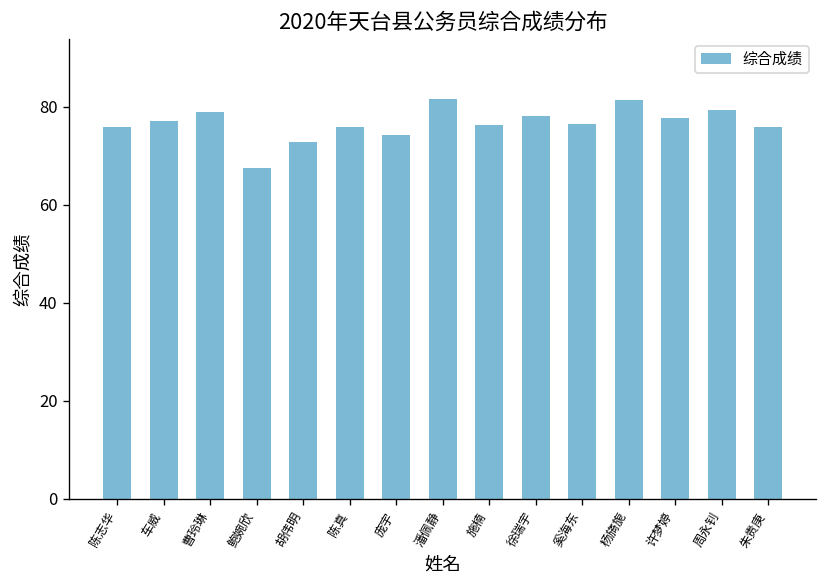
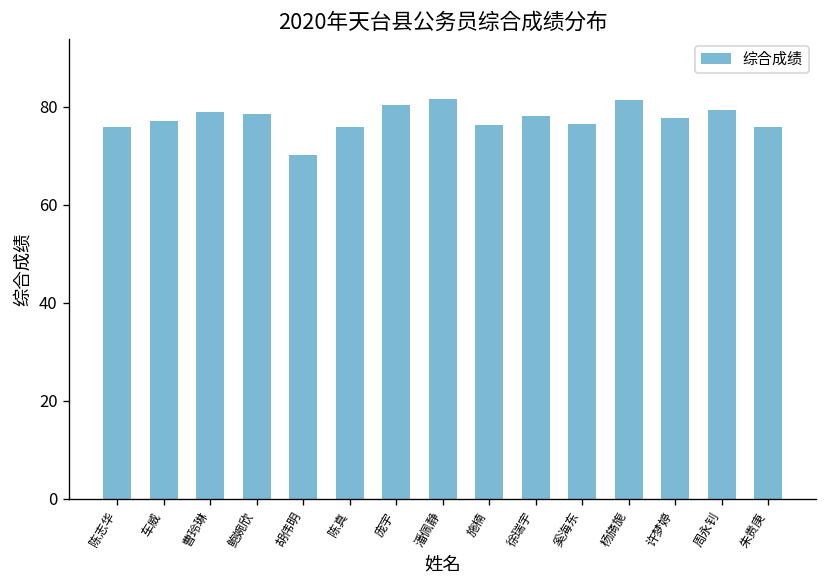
  {
    "陈志华": 76,
    "车威": 77,
    "曹玲琳": 79,
-   "鲍婉欣": 68,
-   "胡伟明": 73,
+   "鲍婉欣": 79,
+   "胡伟明": 70,
    "陈真": 76,
-   "庞宇": 74,
+   "庞宇": 80,
    "潘佩静": 82,
    "施楠": 76,
    "徐瑞宇": 78,
    "奚海东": 77,
    "杨旖旎": 81,
    "许梦婷": 78,
    "周永钊": 79,
    "朱贵庚": 76
  }
